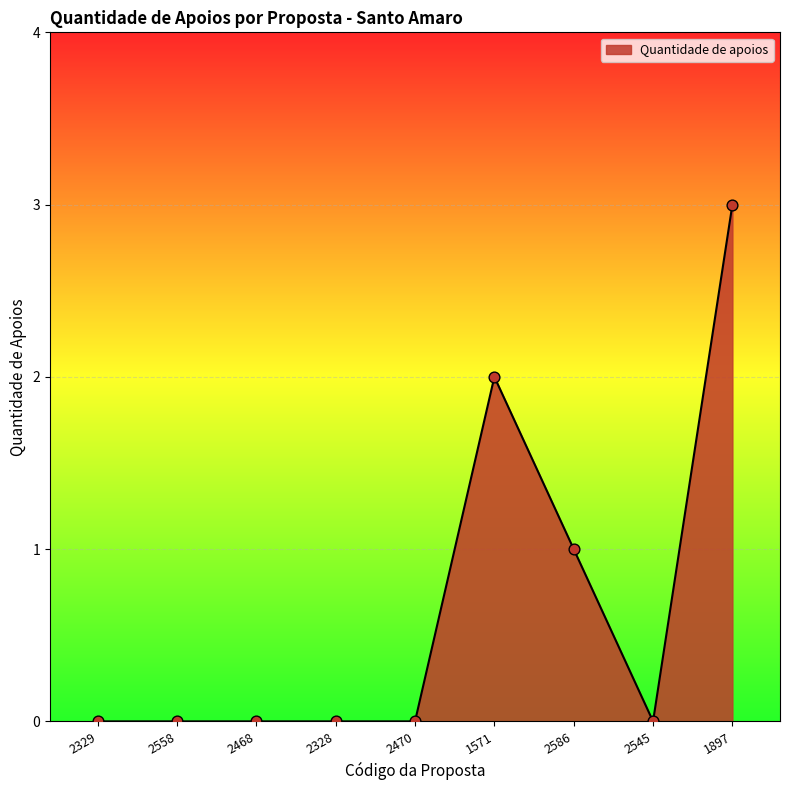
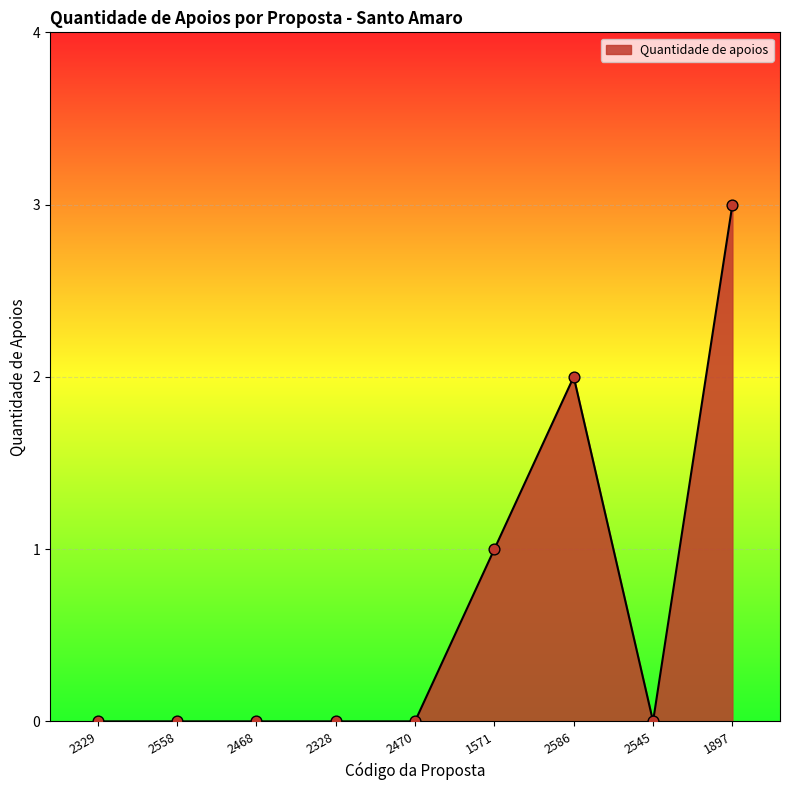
  {
    "2329": 0,
    "2558": 0,
    "2468": 0,
    "2328": 0,
    "2470": 0,
-   "1571": 2,
-   "2586": 1,
+   "1571": 1,
+   "2586": 2,
    "2545": 0,
    "1897": 3
  }
